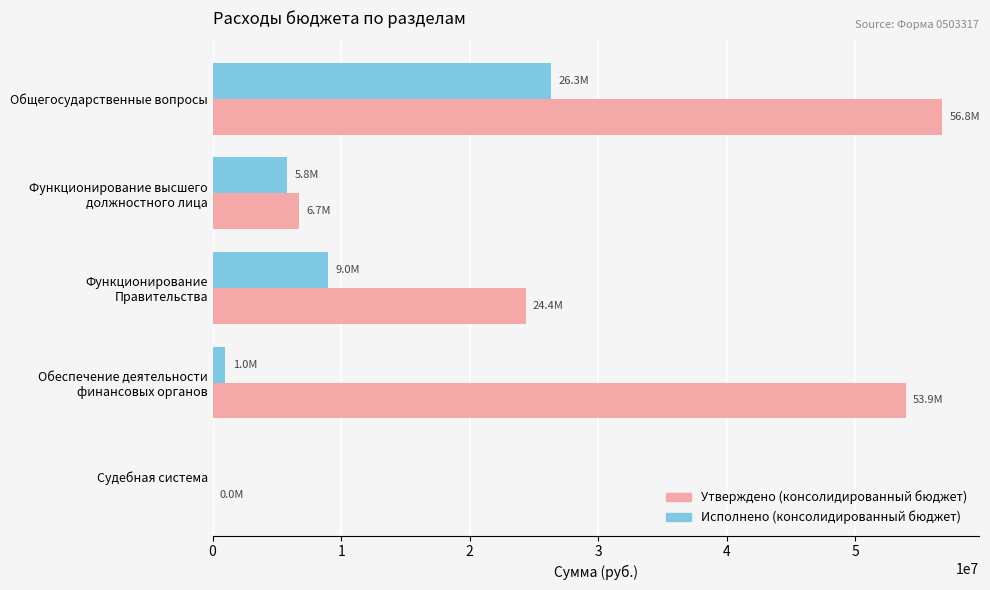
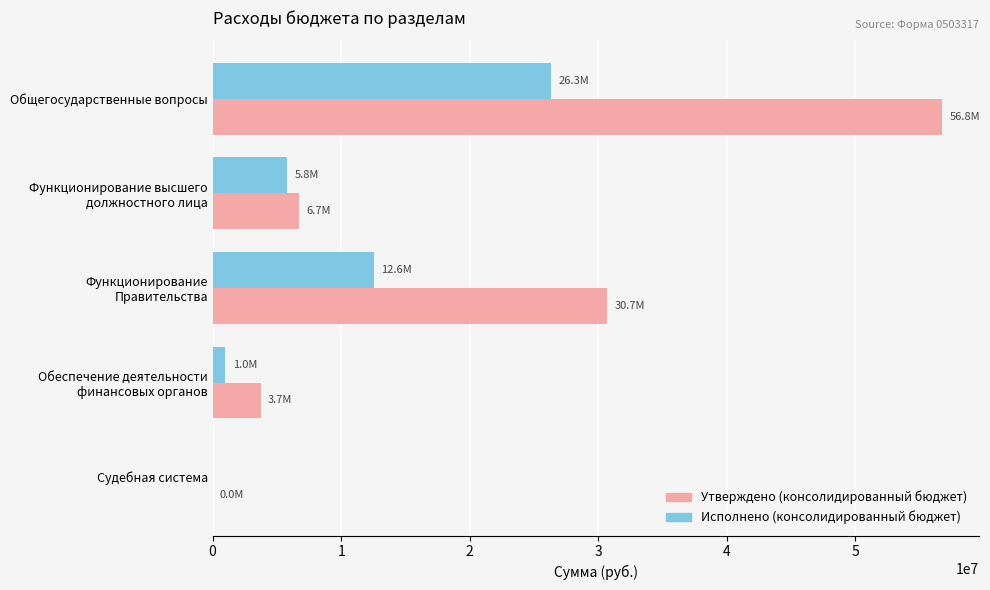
  {
    "Утверждено (консолидированный бюджет)": {
      "Общегосударственные вопросы": "56.8M",
      "Функционирование высшего должностного лица": "6.7M",
-     "Функционирование Правительства": "24.4M",
-     "Обеспечение деятельности финансовых органов": "53.9M"
+     "Функционирование Правительства": "30.7M",
+     "Обеспечение деятельности финансовых органов": "3.7M"
    },
    "Исполнено (консолидированный бюджет)": {
      "Общегосударственные вопросы": "26.3M",
      "Функционирование высшего должностного лица": "5.8M",
-     "Функционирование Правительства": "9.0M",
+     "Функционирование Правительства": "12.6M",
      "Обеспечение деятельности финансовых органов": "1.0M"
    }
  }
